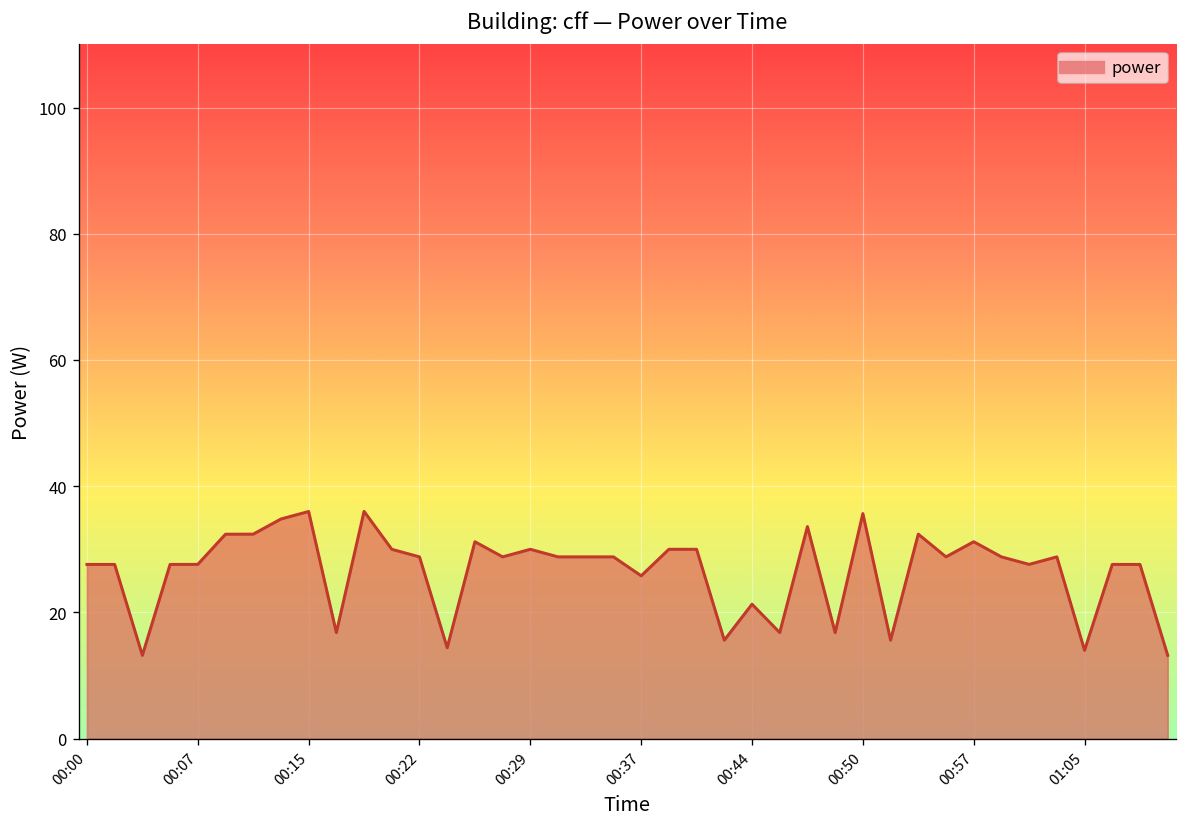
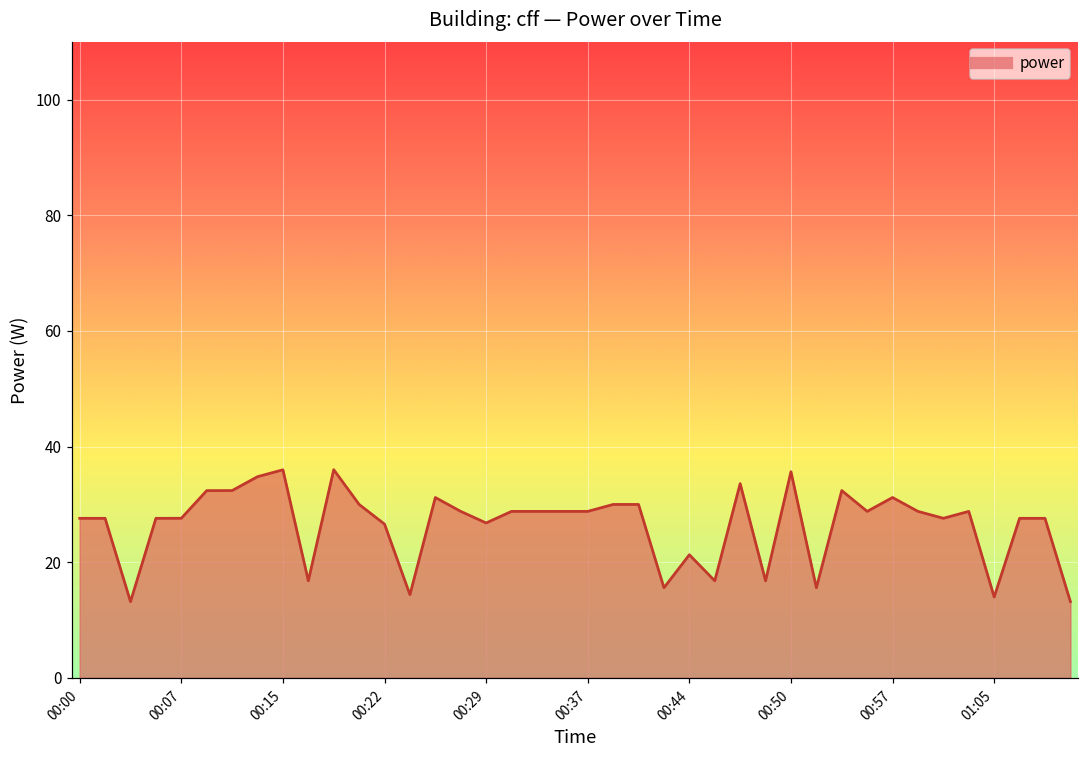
  {
    "00:00": 28,
    "00:07": 28,
    "00:15": 36,
-   "00:22": 29,
-   "00:29": 30,
-   "00:37": 26,
+   "00:22": 27,
+   "00:29": 27,
+   "00:37": 29,
    "00:44": 21,
    "00:50": 36,
    "00:57": 31,
    "01:05": 14
  }
